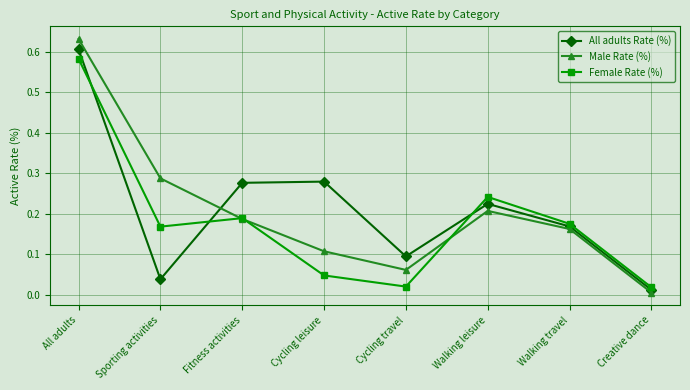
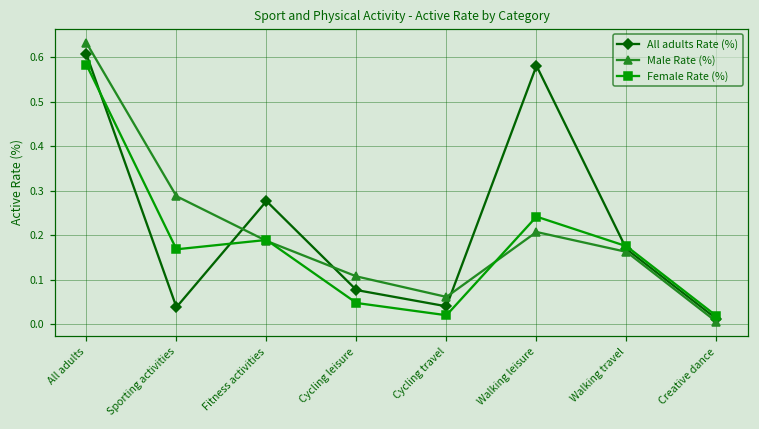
  {
    "All adults Rate (%)": {
      "All adults": 0.61,
      "Sporting activities": 0.04,
      "Fitness activities": 0.28,
-     "Cycling leisure": 0.28,
-     "Cycling travel": 0.10,
-     "Walking leisure": 0.22,
+     "Cycling leisure": 0.08,
+     "Cycling travel": 0.04,
+     "Walking leisure": 0.58,
      "Walking travel": 0.17,
      "Creative dance": 0.01
    }
  }
